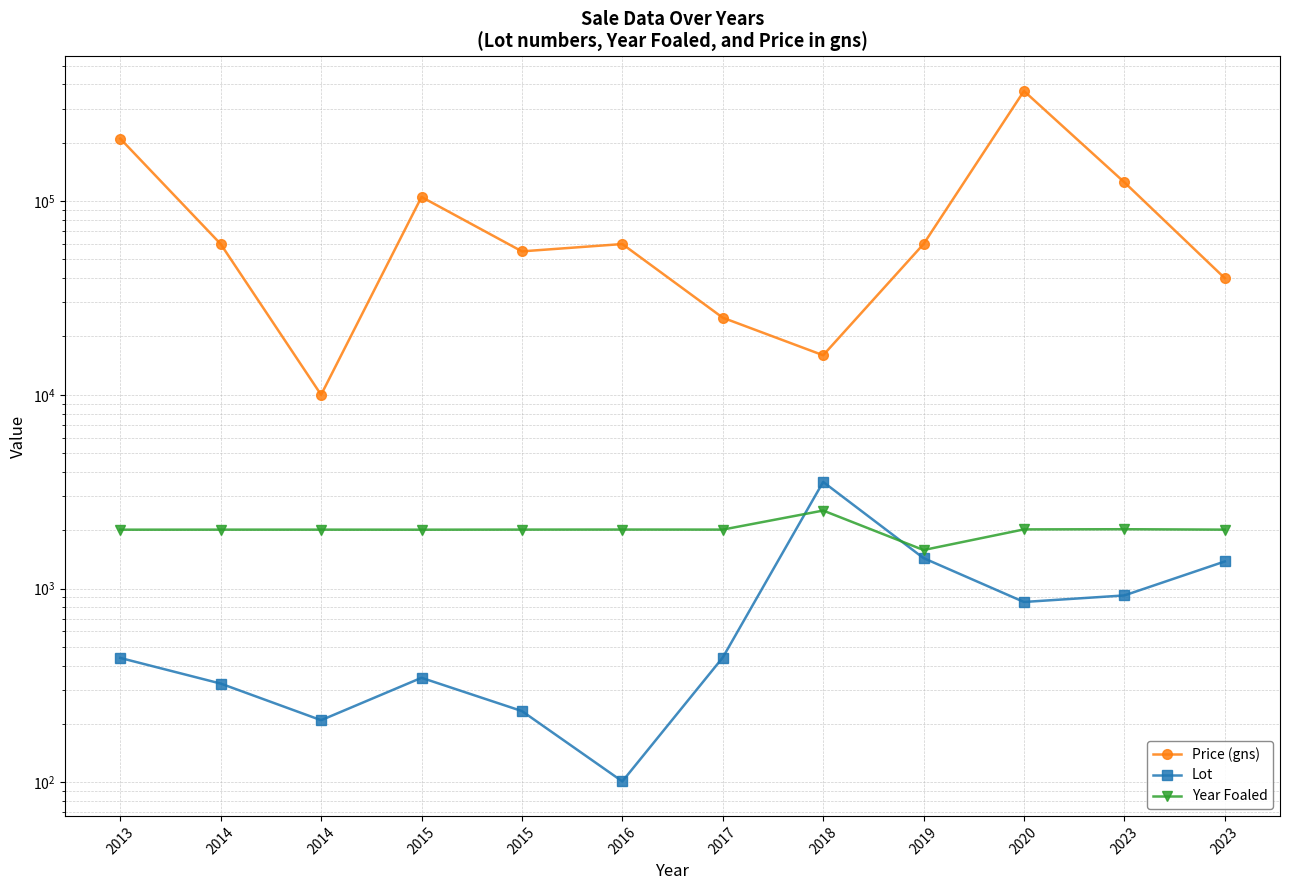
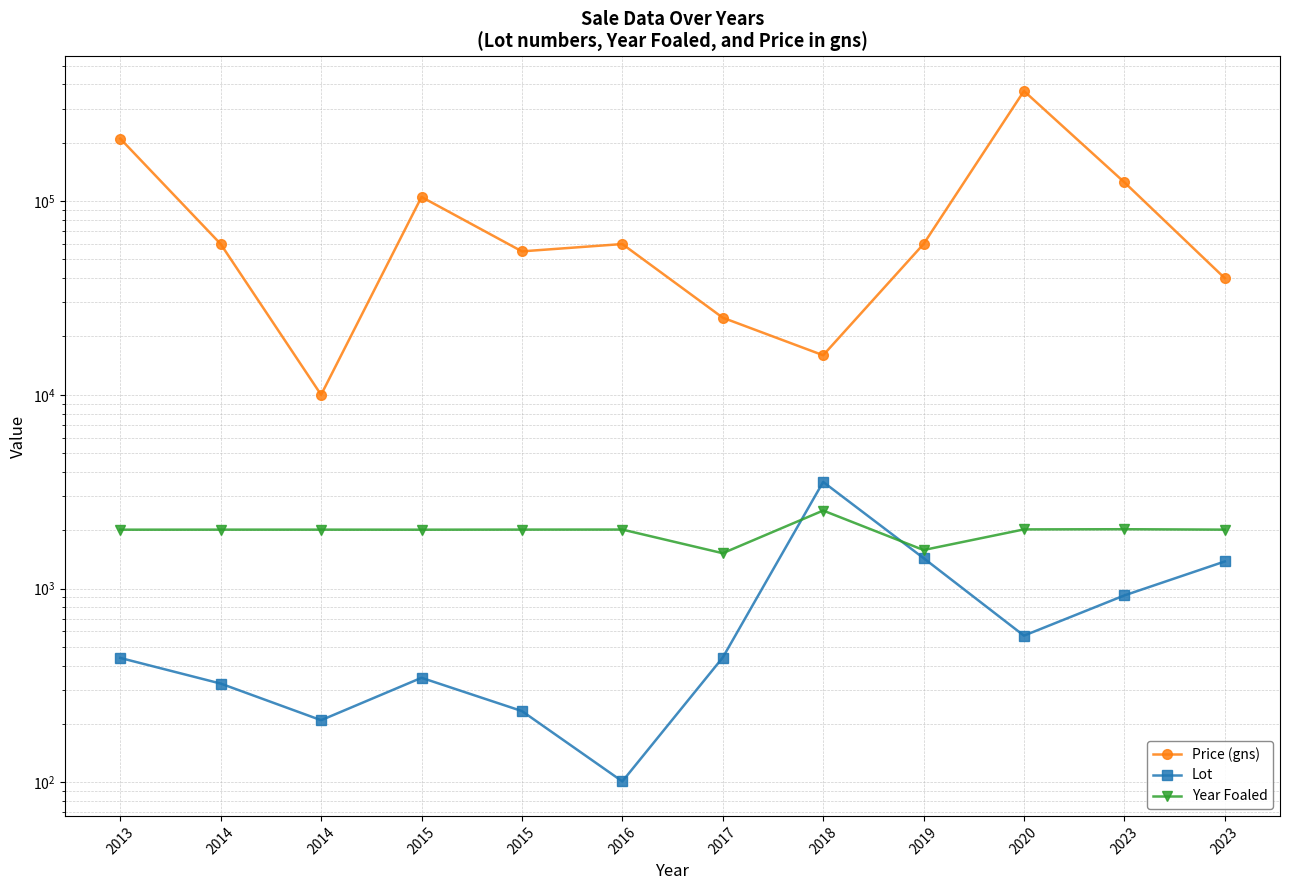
  {
    "Price (gns)": {
      "2013": 210000,
      "2016": 60000,
      "2017": 25000,
      "2018": 16000,
      "2019": 60000,
      "2020": 370000
    },
    "Lot": {
      "2013": 440,
      "2016": 100,
      "2017": 440,
      "2018": 3500,
      "2019": 1400,
-     "2020": 900
+     "2020": 570
    },
    "Year Foaled": {
      "2013": 2000,
      "2016": 2000,
-     "2017": 2000,
+     "2017": 1500,
      "2018": 2500,
      "2019": 1600,
      "2020": 2000
    }
  }
